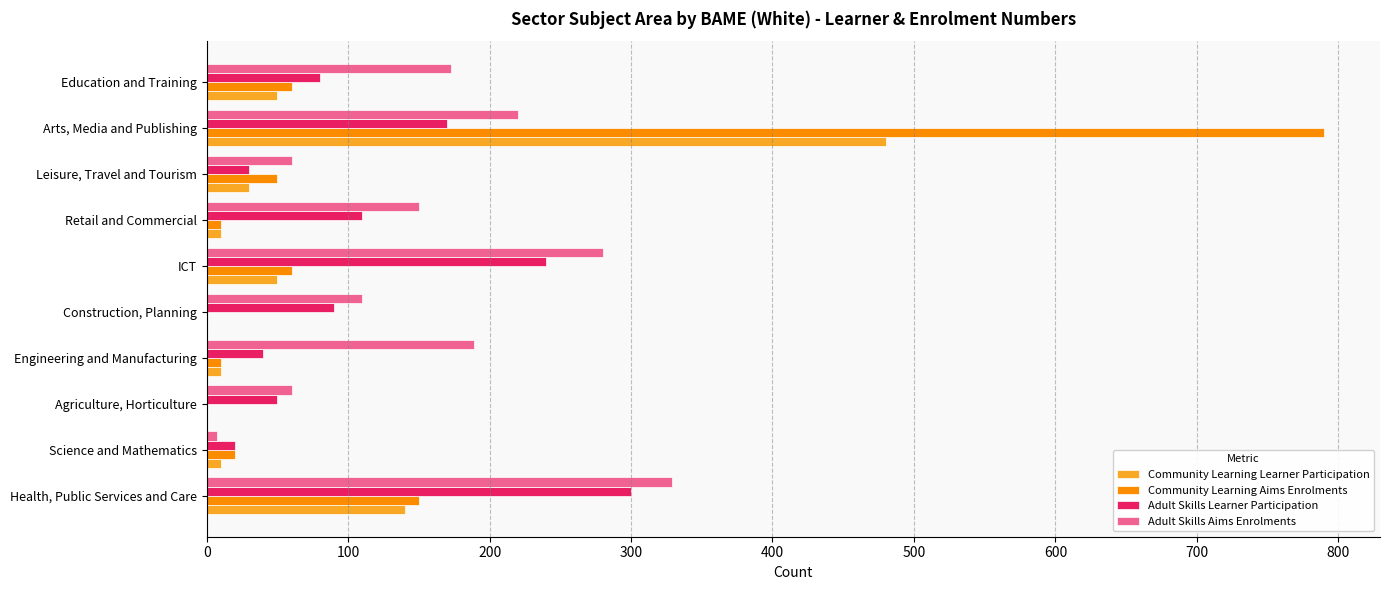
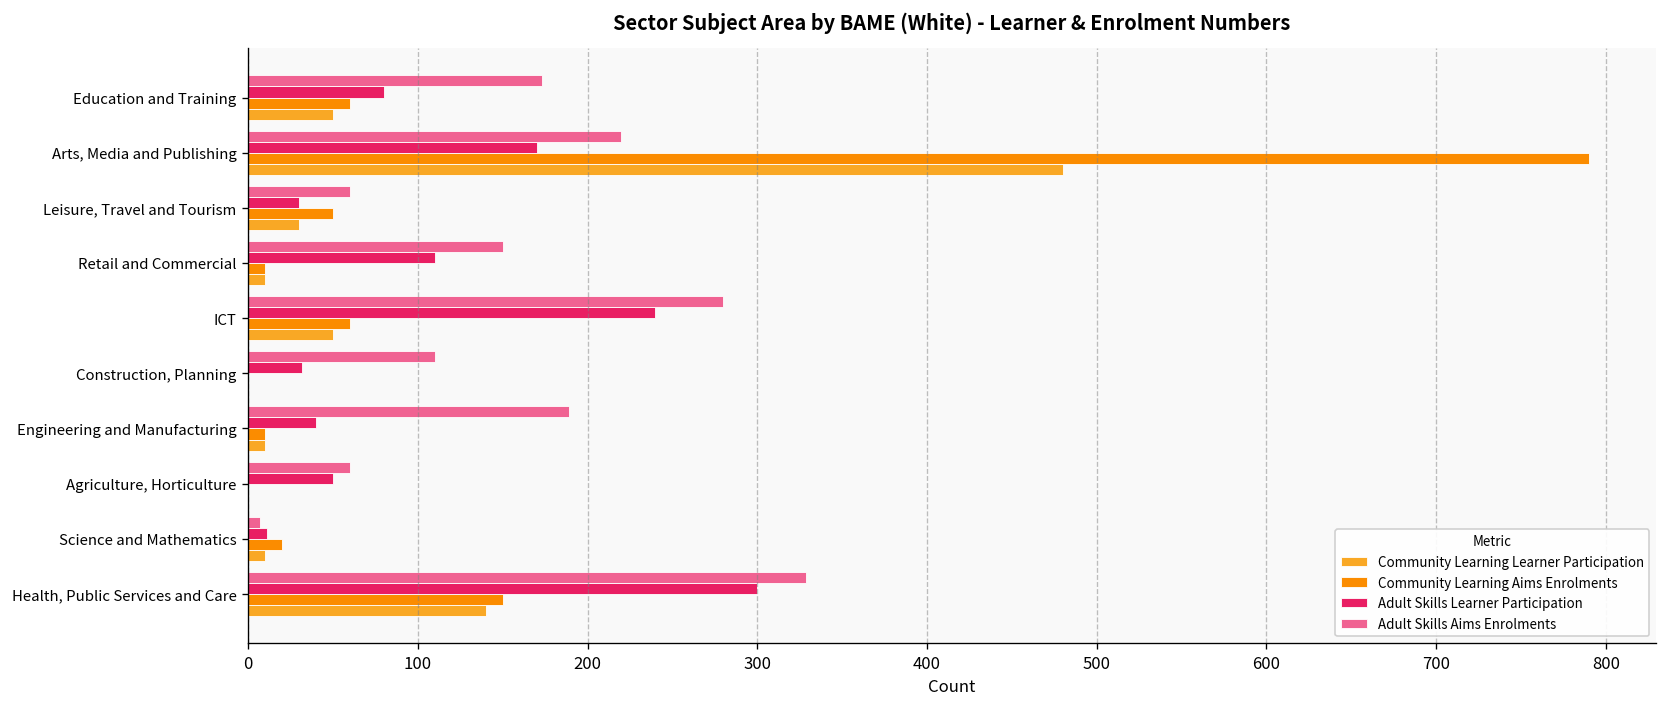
  {
    "Adult Skills Learner Participation": {
      "Education and Training": 80,
      "Arts, Media and Publishing": 170,
      "Leisure, Travel and Tourism": 30,
      "Retail and Commercial": 110,
      "ICT": 240,
-     "Construction, Planning": 90,
+     "Construction, Planning": 32,
      "Engineering and Manufacturing": 40,
      "Agriculture, Horticulture": 50,
-     "Science and Mathematics": 20,
+     "Science and Mathematics": 11,
      "Health, Public Services and Care": 300
    },
    "Adult Skills Aims Enrolments": {
      "Education and Training": 173,
      "Arts, Media and Publishing": 220,
      "Leisure, Travel and Tourism": 60,
      "Retail and Commercial": 150,
      "ICT": 280,
      "Construction, Planning": 110,
      "Engineering and Manufacturing": 189,
      "Agriculture, Horticulture": 60,
      "Science and Mathematics": 7,
      "Health, Public Services and Care": 329
    }
  }
